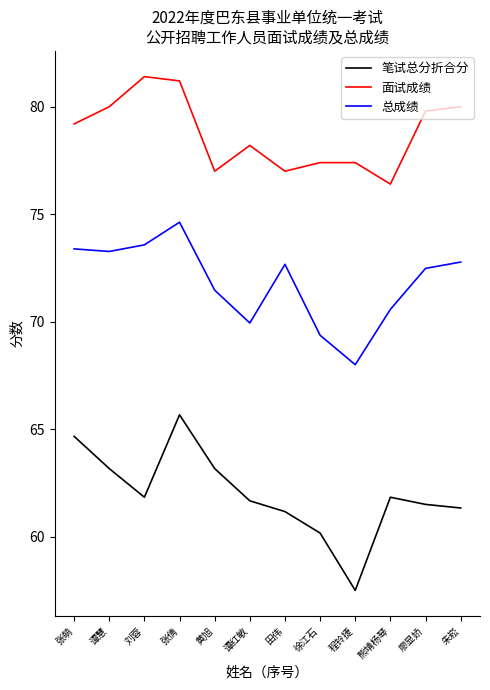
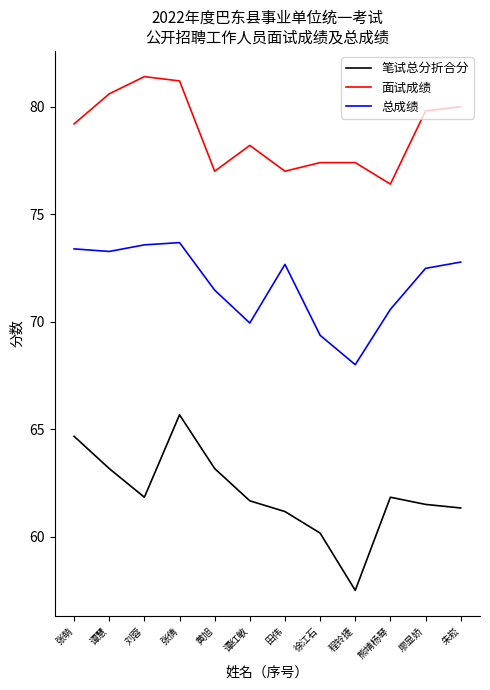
  {
    "笔试总分折合分": {
      "张萌": 64.7,
      "谭慧": 63.2,
      "刘蓉": 61.8,
      "张倩": 65.7,
      "黄旭": 63.2,
      "谭红敏": 61.7,
      "田伟": 61.2,
      "徐江石": 60.2,
      "程铃捷": 57.5,
      "熊靖杨琴": 61.8,
      "廖显娇": 61.5,
      "朱崧": 61.3
    },
    "面试成绩": {
      "张萌": 79.2,
-     "谭慧": 80.0,
+     "谭慧": 80.6,
      "刘蓉": 81.4,
      "张倩": 81.2,
      "黄旭": 77.0,
      "谭红敏": 78.2,
      "田伟": 77.0,
      "徐江石": 77.4,
      "程铃捷": 77.4,
      "熊靖杨琴": 76.4
    },
    "总成绩": {
      "张萌": 73.4,
      "谭慧": 73.3,
      "刘蓉": 73.6,
-     "张倩": 74.6,
+     "张倩": 73.7,
      "黄旭": 71.5,
      "谭红敏": 69.9,
      "田伟": 72.7,
      "徐江石": 69.4,
      "程铃捷": 68.0,
      "熊靖杨琴": 70.6,
      "廖显娇": 72.5,
      "朱崧": 72.8
    }
  }
